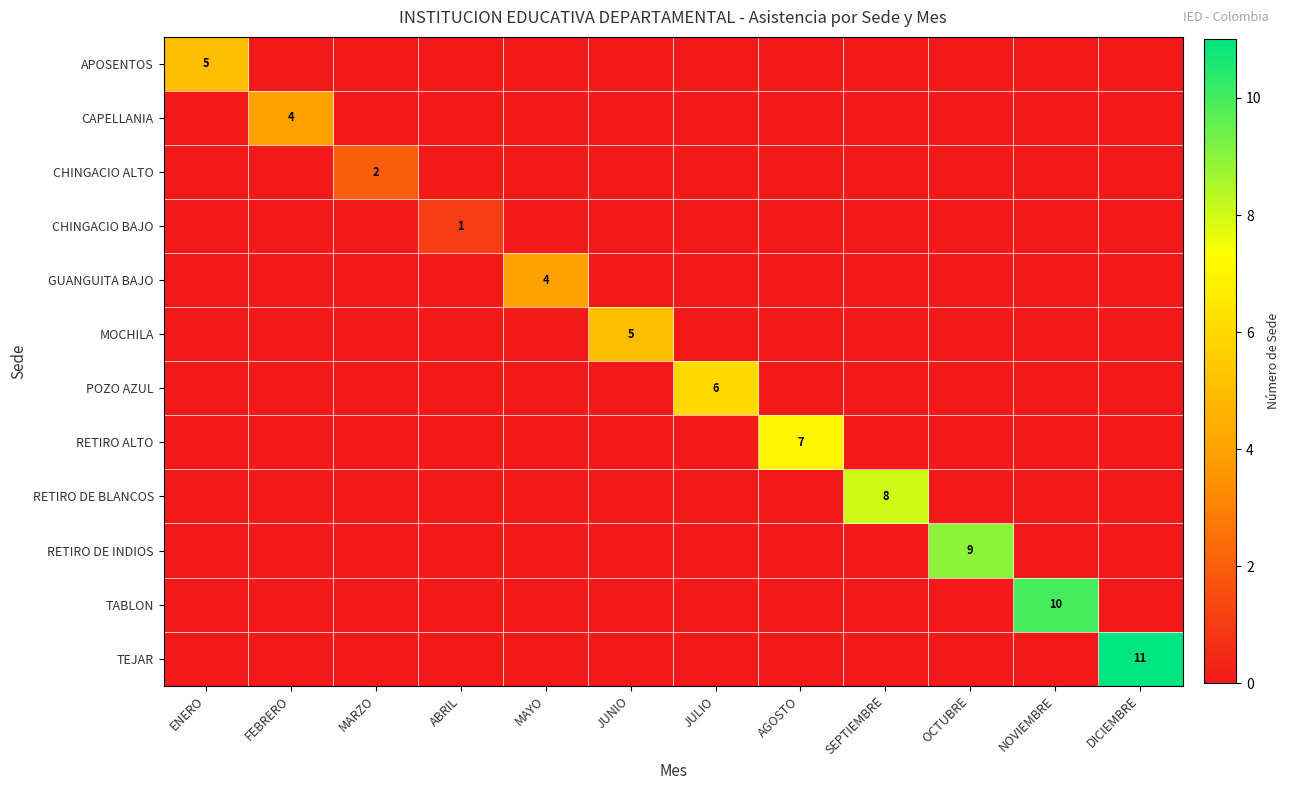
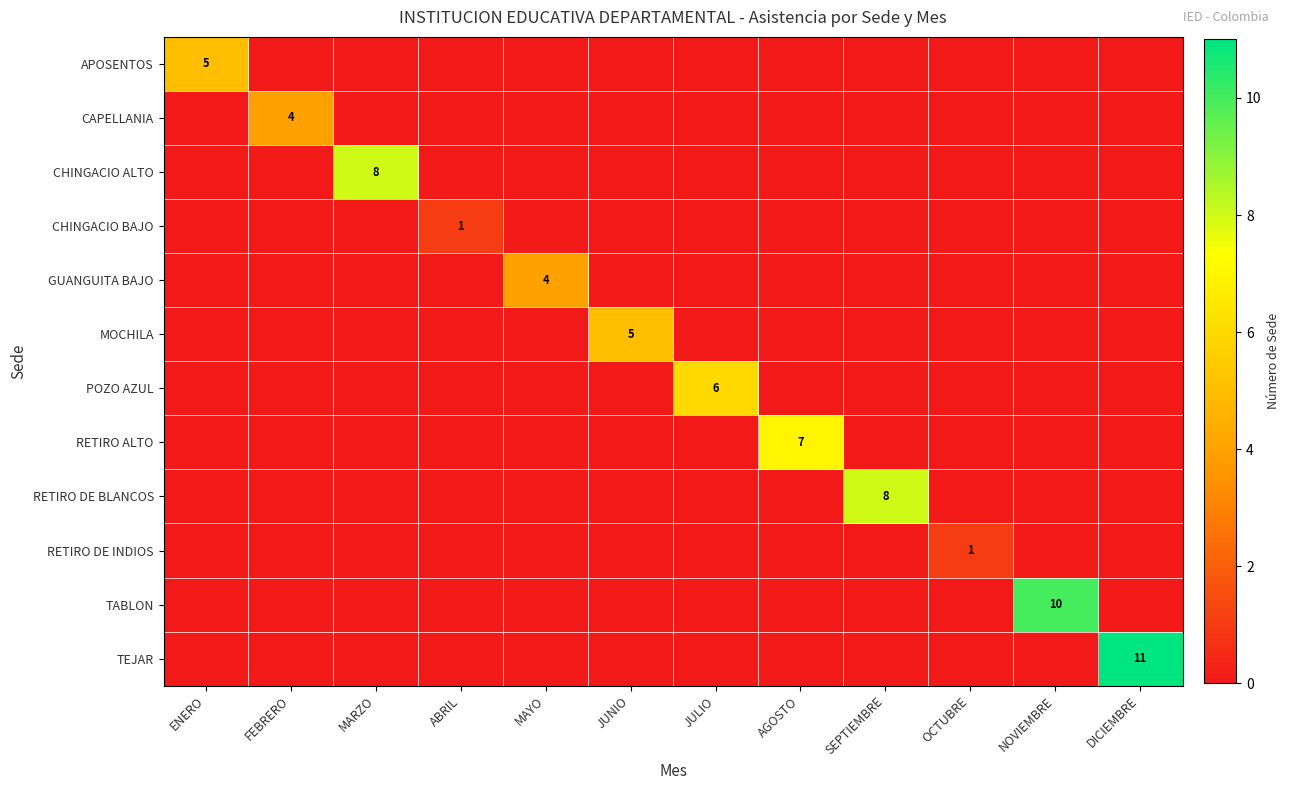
  {
    "APOSENTOS": {
      "ENERO": 5
    },
    "CAPELLANIA": {
      "FEBRERO": 4
    },
    "CHINGACIO ALTO": {
-     "MARZO": 2
+     "MARZO": 8
    },
    "CHINGACIO BAJO": {
      "ABRIL": 1
    },
    "GUANGUITA BAJO": {
      "MAYO": 4
    },
    "MOCHILA": {
      "JUNIO": 5
    },
    "POZO AZUL": {
      "JULIO": 6
    },
    "RETIRO ALTO": {
      "AGOSTO": 7
    },
    "RETIRO DE BLANCOS": {
      "SEPTIEMBRE": 8
    },
    "RETIRO DE INDIOS": {
-     "OCTUBRE": 9
+     "OCTUBRE": 1
    },
    "TABLON": {
      "NOVIEMBRE": 10
    },
    "TEJAR": {
      "DICIEMBRE": 11
    }
  }
